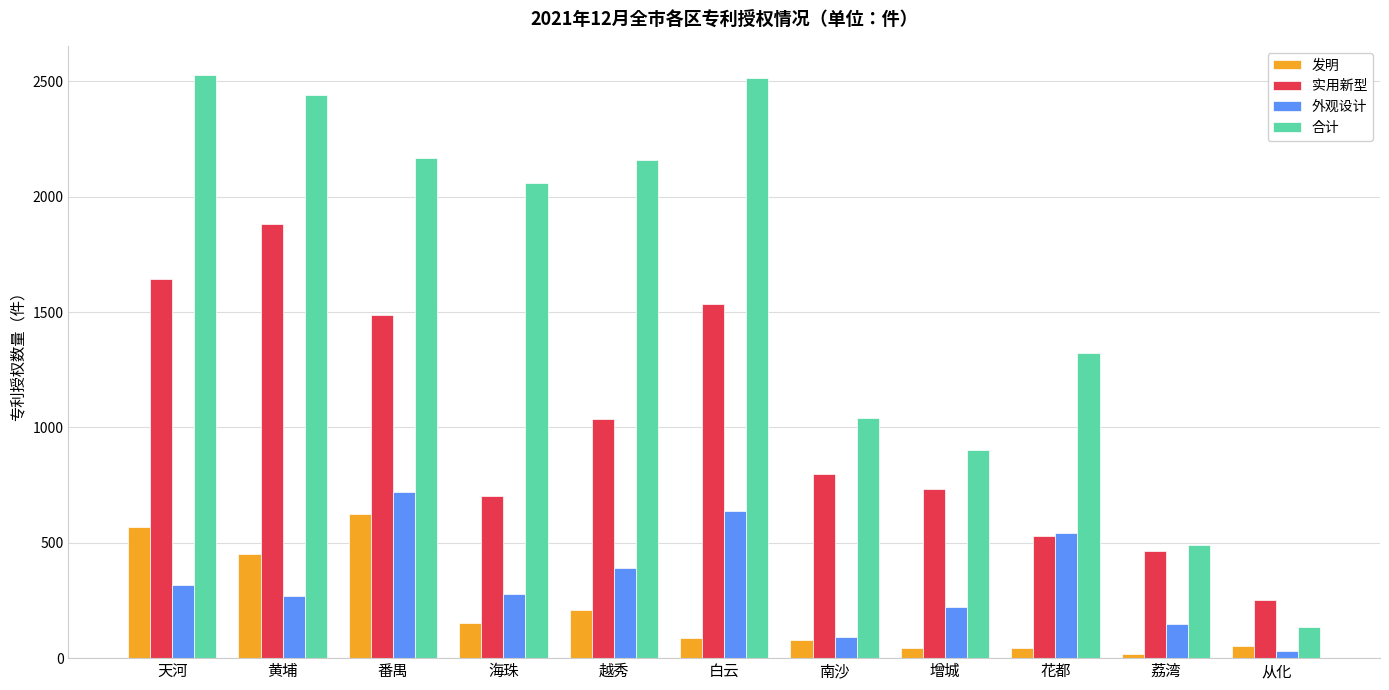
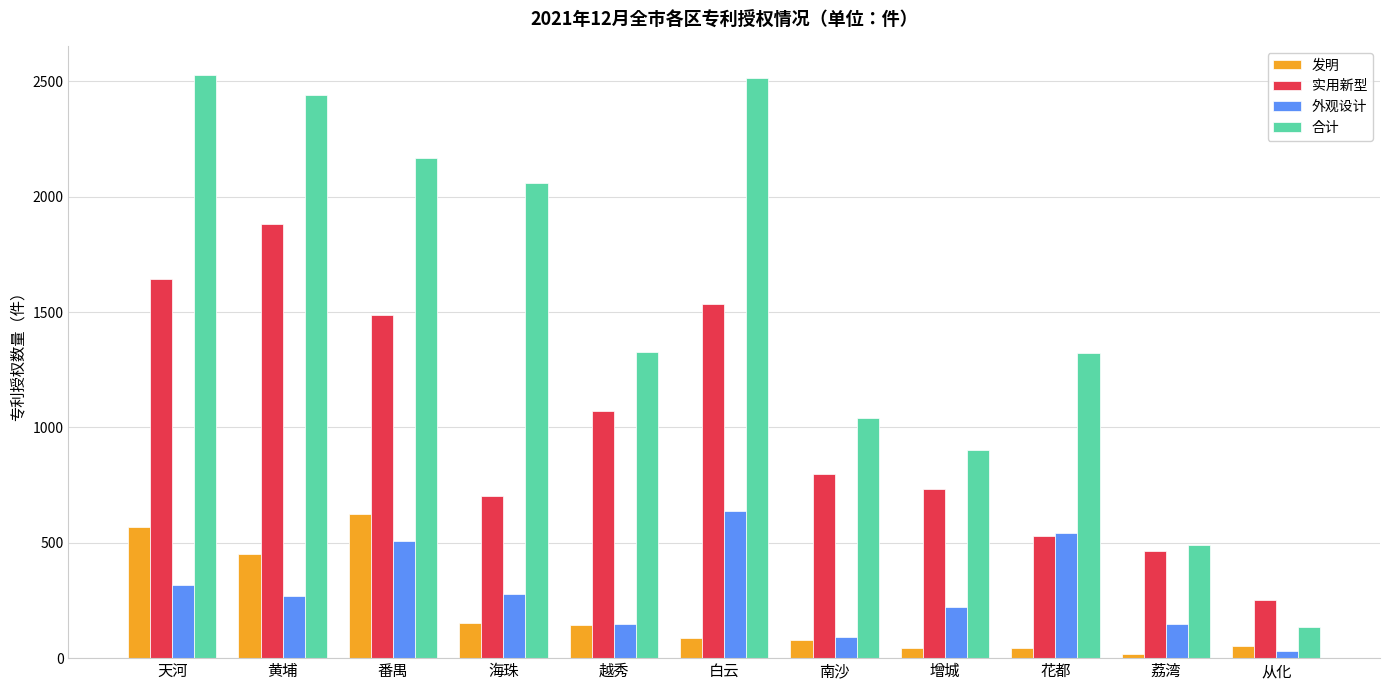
  {
    "发明": {
      "天河": 570,
      "黄埔": 450,
      "番禺": 630,
      "海珠": 150,
-     "越秀": 210,
+     "越秀": 150,
      "白云": 90,
      "南沙": 80,
      "增城": 40,
      "花都": 40,
      "荔湾": 20,
      "从化": 50
    },
    "实用新型": {
      "天河": 1640,
      "黄埔": 1880,
      "番禺": 1490,
      "海珠": 700,
-     "越秀": 1040,
+     "越秀": 1070,
      "白云": 1540,
      "南沙": 800,
      "增城": 730,
      "花都": 530,
      "荔湾": 460,
      "从化": 250
    },
    "外观设计": {
      "天河": 320,
      "黄埔": 270,
-     "番禺": 720,
+     "番禺": 510,
      "海珠": 280,
-     "越秀": 390,
+     "越秀": 150,
      "白云": 640,
      "南沙": 90,
      "增城": 220,
      "花都": 540,
      "荔湾": 150,
      "从化": 30
    },
    "合计": {
      "天河": 2530,
      "黄埔": 2440,
      "番禺": 2170,
      "海珠": 2060,
-     "越秀": 2160,
+     "越秀": 1330,
      "白云": 2520,
      "南沙": 1040,
      "增城": 900,
      "花都": 1320,
      "荔湾": 490,
      "从化": 130
    }
  }
